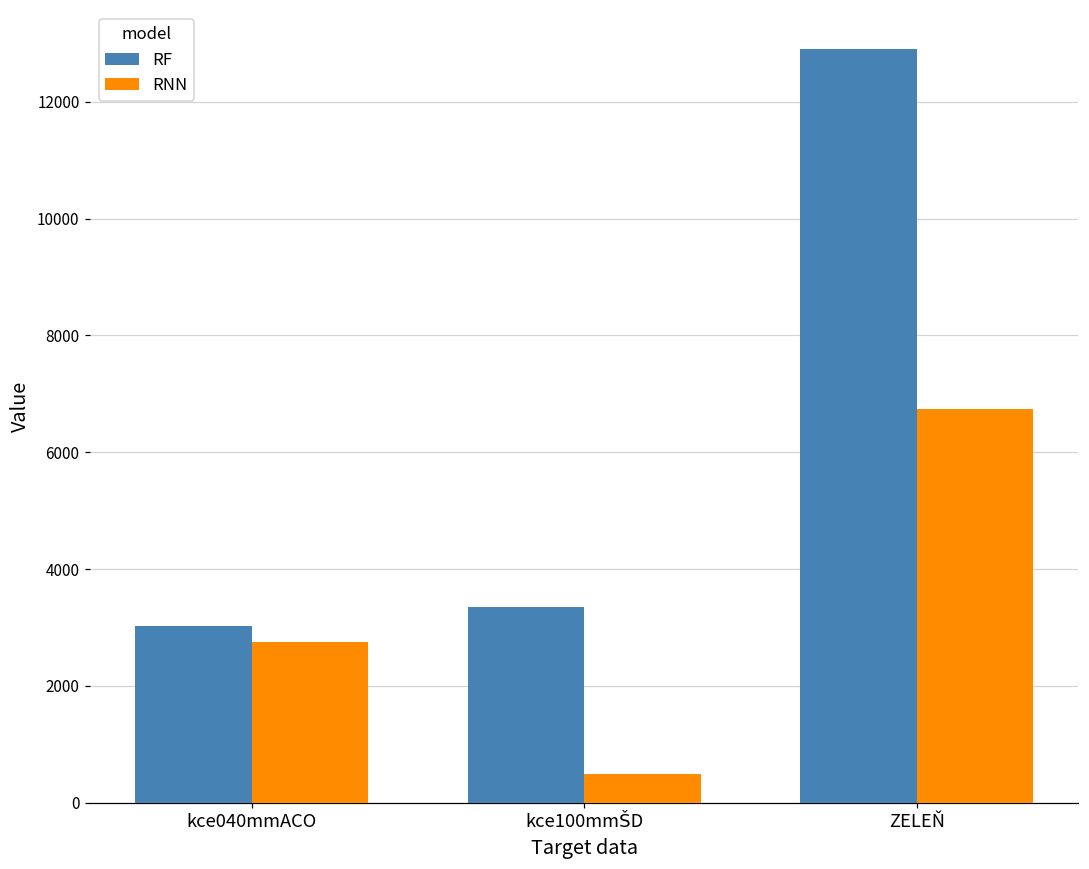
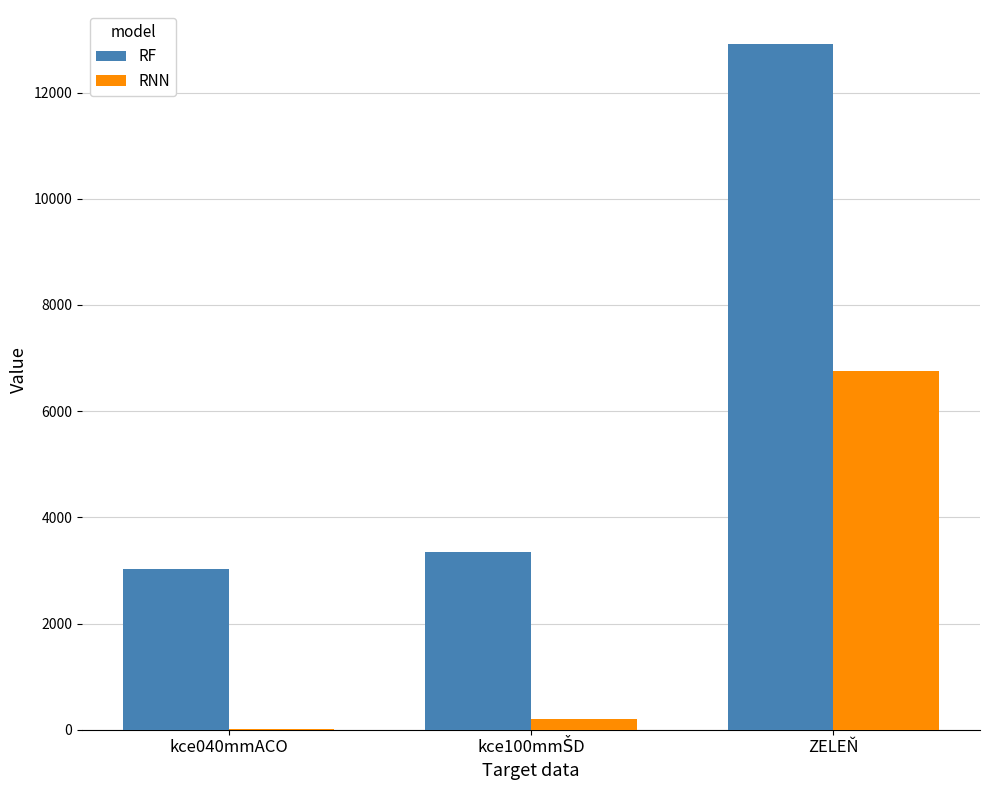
  {
    "RF": {
      "kce040mmACO": 3000,
      "kce100mmŠD": 3400,
      "ZELEŇ": 12900
    },
    "RNN": {
-     "kce040mmACO": 2700,
-     "kce100mmŠD": 500,
+     "kce040mmACO": 0,
+     "kce100mmŠD": 200,
      "ZELEŇ": 6700
    }
  }
